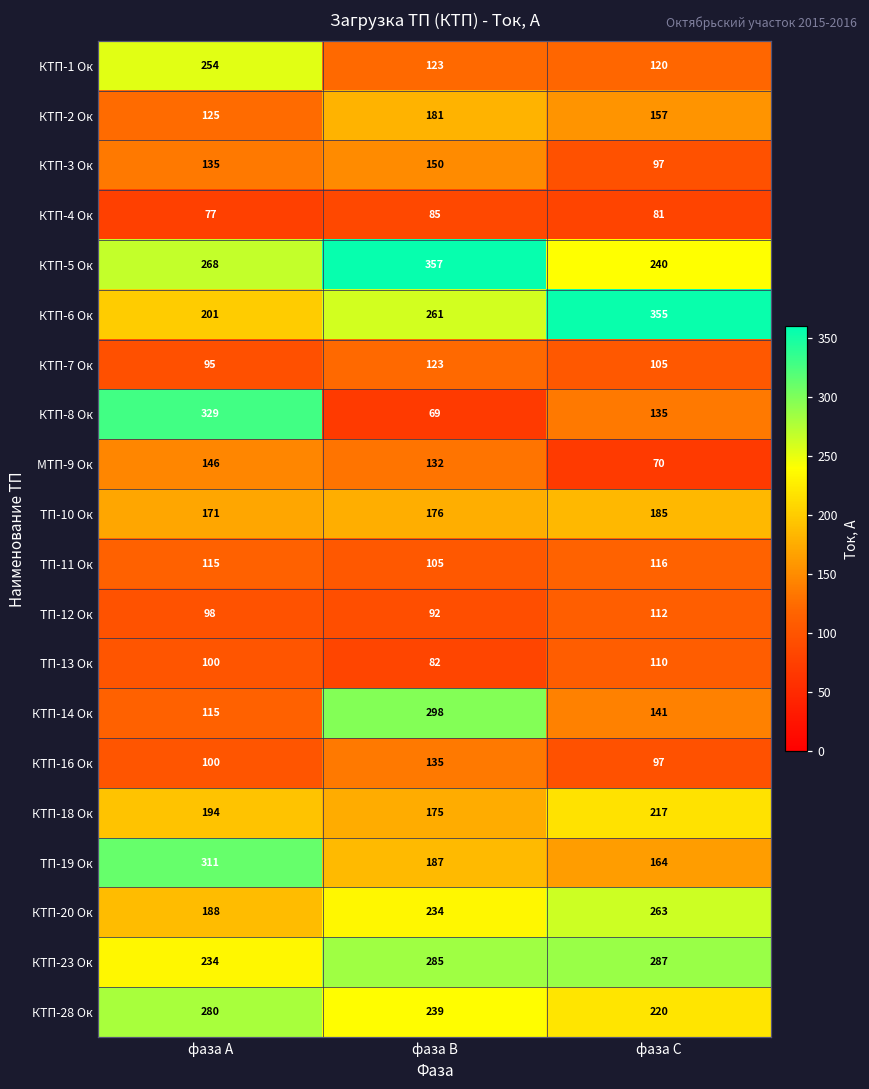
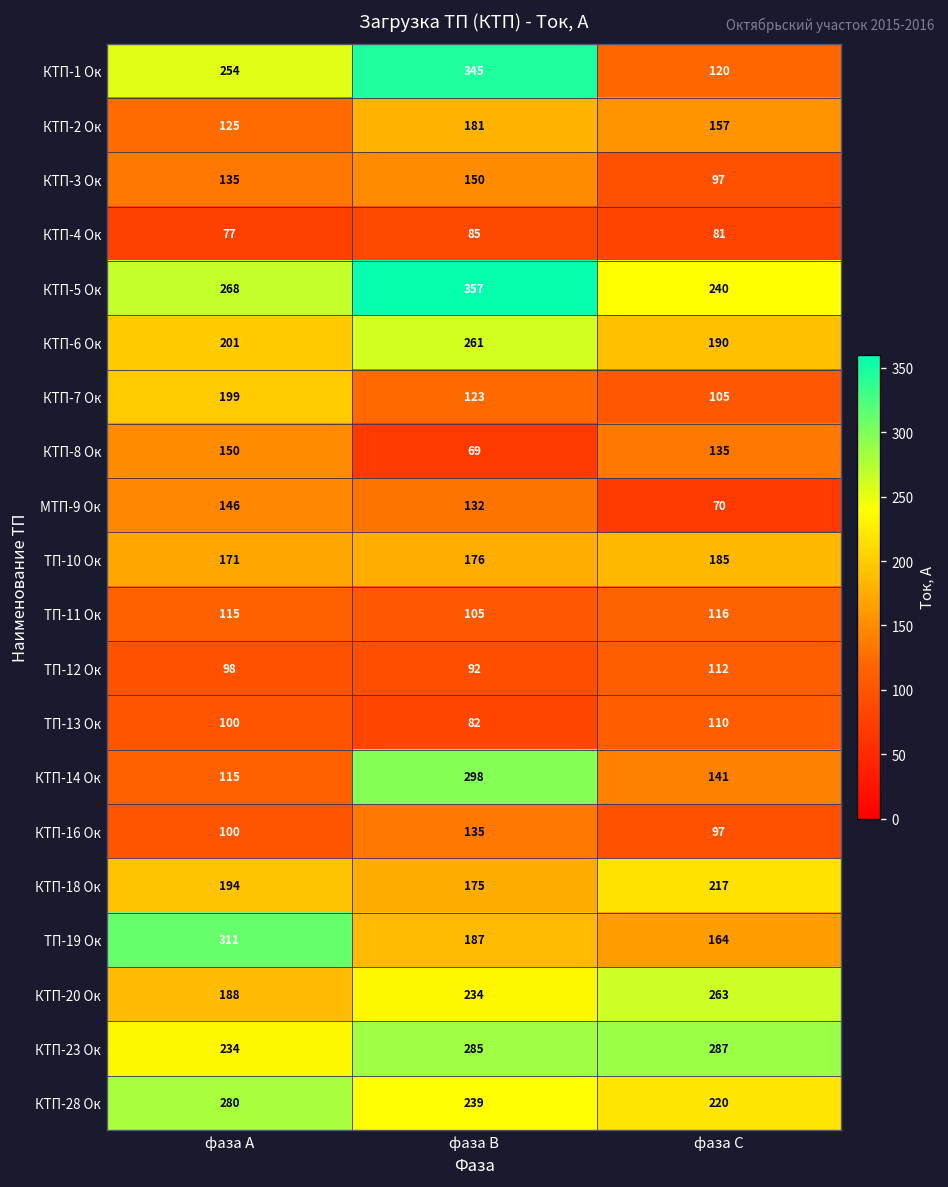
  {
    "КТП-1 Ок": {
      "фаза А": 254,
-     "фаза В": 123,
+     "фаза В": 345,
      "фаза С": 120
    },
    "КТП-2 Ок": {
      "фаза А": 125,
      "фаза В": 181,
      "фаза С": 157
    },
    "КТП-3 Ок": {
      "фаза А": 135,
      "фаза В": 150,
      "фаза С": 97
    },
    "КТП-4 Ок": {
      "фаза А": 77,
      "фаза В": 85,
      "фаза С": 81
    },
    "КТП-5 Ок": {
      "фаза А": 268,
      "фаза В": 357,
      "фаза С": 240
    },
    "КТП-6 Ок": {
      "фаза А": 201,
      "фаза В": 261,
-     "фаза С": 355
+     "фаза С": 190
    },
    "КТП-7 Ок": {
-     "фаза А": 95,
+     "фаза А": 199,
      "фаза В": 123,
      "фаза С": 105
    },
    "КТП-8 Ок": {
-     "фаза А": 329,
+     "фаза А": 150,
      "фаза В": 69,
      "фаза С": 135
    },
    "МТП-9 Ок": {
      "фаза А": 146,
      "фаза В": 132,
      "фаза С": 70
    },
    "ТП-10 Ок": {
      "фаза А": 171,
      "фаза В": 176,
      "фаза С": 185
    },
    "ТП-11 Ок": {
      "фаза А": 115,
      "фаза В": 105,
      "фаза С": 116
    },
    "ТП-12 Ок": {
      "фаза А": 98,
      "фаза В": 92,
      "фаза С": 112
    },
    "ТП-13 Ок": {
      "фаза А": 100,
      "фаза В": 82,
      "фаза С": 110
    },
    "КТП-14 Ок": {
      "фаза А": 115,
      "фаза В": 298,
      "фаза С": 141
    },
    "КТП-16 Ок": {
      "фаза А": 100,
      "фаза В": 135,
      "фаза С": 97
    },
    "КТП-18 Ок": {
      "фаза А": 194,
      "фаза В": 175,
      "фаза С": 217
    },
    "ТП-19 Ок": {
      "фаза А": 311,
      "фаза В": 187,
      "фаза С": 164
    },
    "КТП-20 Ок": {
      "фаза А": 188,
      "фаза В": 234,
      "фаза С": 263
    },
    "КТП-23 Ок": {
      "фаза А": 234,
      "фаза В": 285,
      "фаза С": 287
    },
    "КТП-28 Ок": {
      "фаза А": 280,
      "фаза В": 239,
      "фаза С": 220
    }
  }
